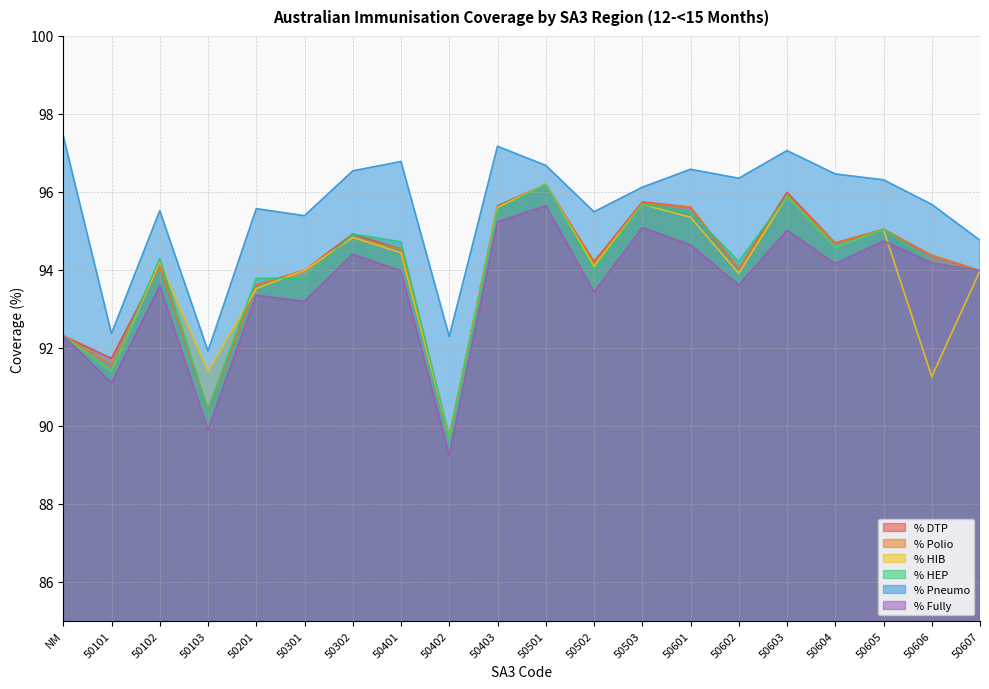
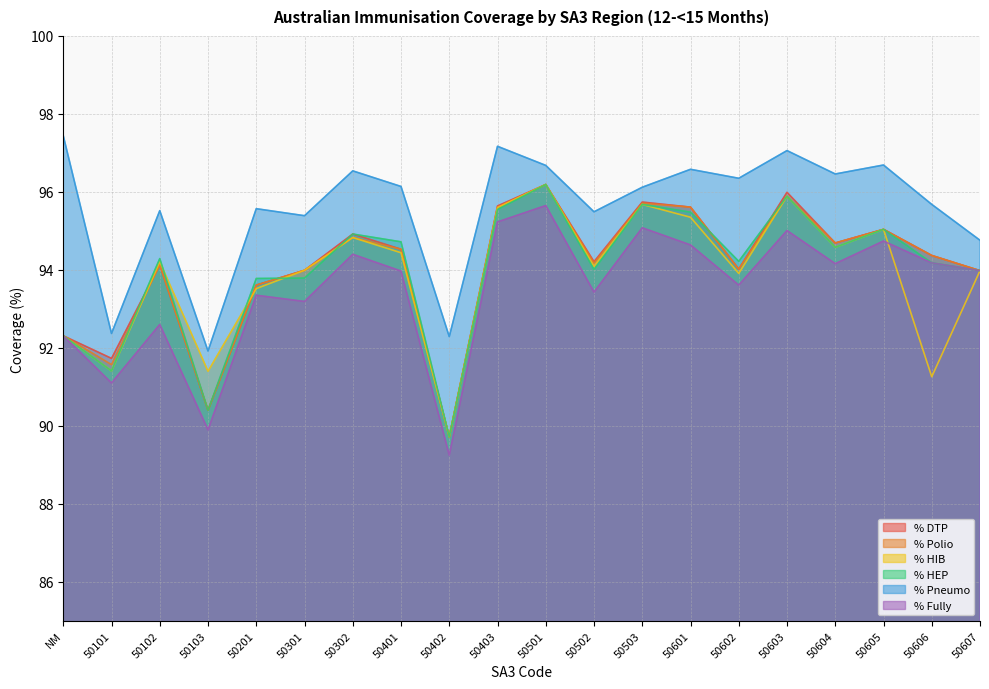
  {
    "% HIB": {
      "50102": 94.2,
      "50103": 91.4,
      "50201": 93.5,
      "50401": 94.4,
      "50502": 94.1,
      "50601": 95.4,
      "50602": 93.9,
      "50606": 91.3
    },
    "% HEP": {
      "50102": 94.3,
      "50201": 93.8,
      "50301": 93.8,
      "50401": 94.7,
      "50502": 94.0,
      "50601": 95.5,
      "50602": 94.2
    },
    "% Pneumo": {
      "NM": 97.4,
      "50101": 92.4,
      "50102": 95.5,
      "50103": 91.9,
      "50201": 95.6,
      "50301": 95.4,
      "50302": 96.5,
-     "50401": 96.8,
+     "50401": 96.1,
      "50402": 92.3,
      "50403": 97.2,
      "50501": 96.7,
      "50502": 95.5,
      "50503": 96.1,
      "50601": 96.6,
      "50602": 96.4,
      "50603": 97.1,
      "50604": 96.5,
-     "50605": 96.3,
+     "50605": 96.7,
      "50606": 95.7,
      "50607": 94.8
    },
    "% Fully": {
      "50101": 91.1,
-     "50102": 93.6,
+     "50102": 92.6,
      "50103": 89.9,
      "50201": 93.4,
      "50301": 93.2,
      "50302": 94.4,
      "50401": 94.0,
      "50402": 89.3,
      "50403": 95.2,
      "50501": 95.7,
      "50502": 93.4,
      "50503": 95.1,
      "50601": 94.6,
      "50602": 93.6,
      "50603": 95.0,
      "50604": 94.2,
      "50605": 94.7
    }
  }
